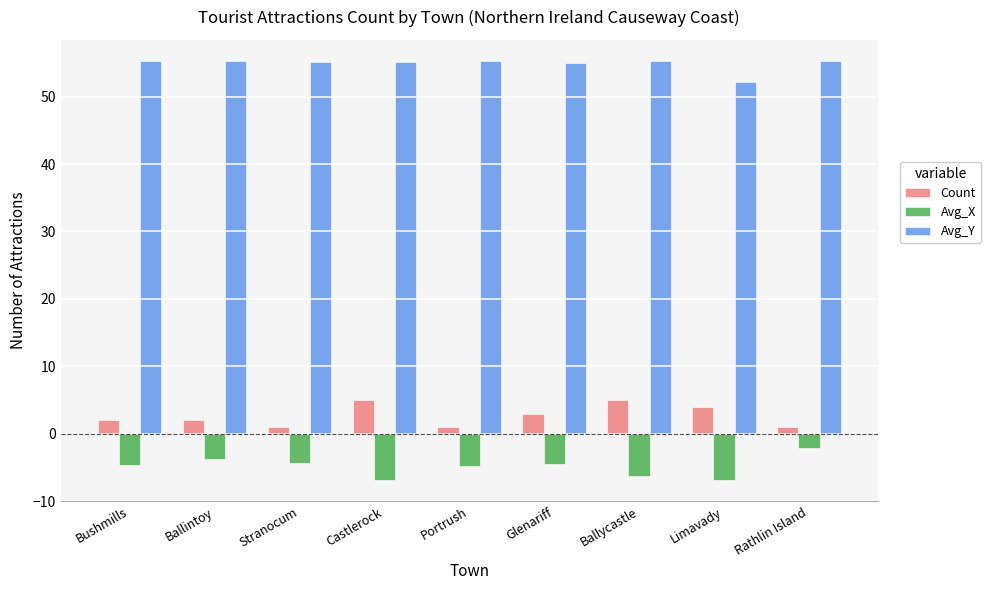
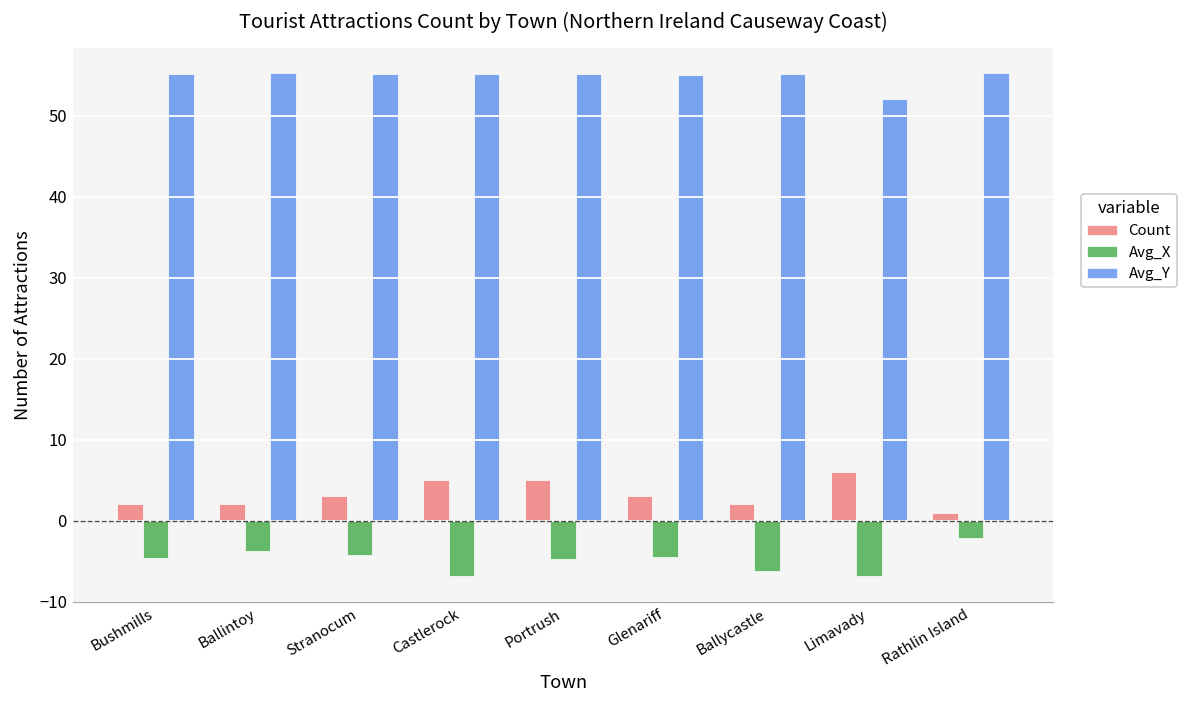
  {
    "Count": {
      "Bushmills": 2,
      "Ballintoy": 2,
-     "Stranocum": 1,
+     "Stranocum": 3,
      "Castlerock": 5,
-     "Portrush": 1,
+     "Portrush": 5,
      "Glenariff": 3,
-     "Ballycastle": 5,
-     "Limavady": 4,
+     "Ballycastle": 2,
+     "Limavady": 6,
      "Rathlin Island": 1
    },
    "Avg_X": {
      "Bushmills": -5,
      "Ballintoy": -4,
      "Stranocum": -4,
      "Castlerock": -7,
      "Portrush": -5,
      "Glenariff": -4,
      "Ballycastle": -6,
      "Limavady": -7,
      "Rathlin Island": -2
    },
    "Avg_Y": {
      "Bushmills": 55,
      "Ballintoy": 55,
      "Stranocum": 55,
      "Castlerock": 55,
      "Portrush": 55,
      "Glenariff": 55,
      "Ballycastle": 55,
      "Limavady": 52,
      "Rathlin Island": 55
    }
  }
